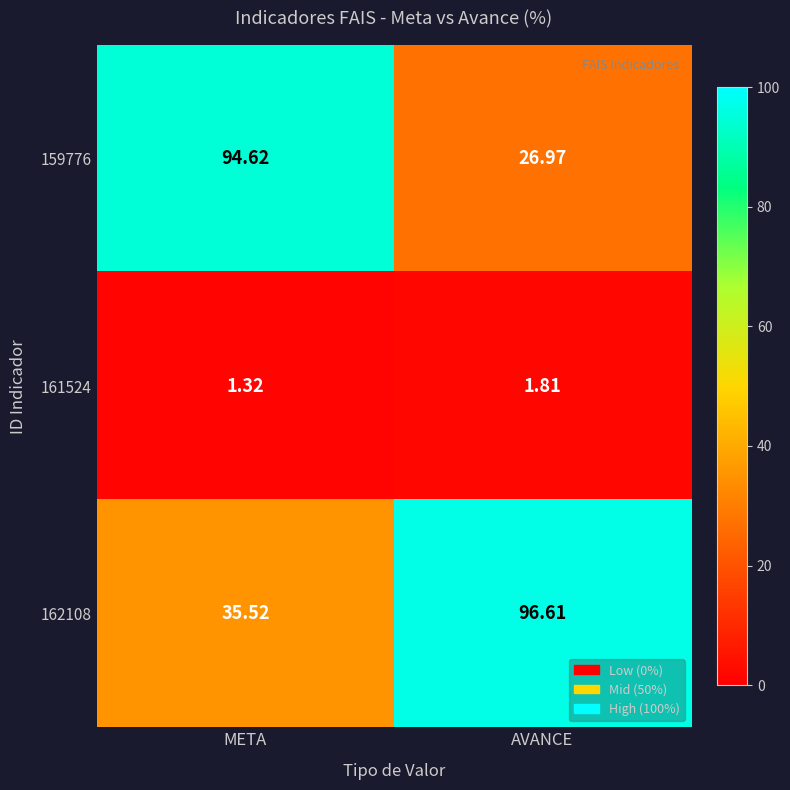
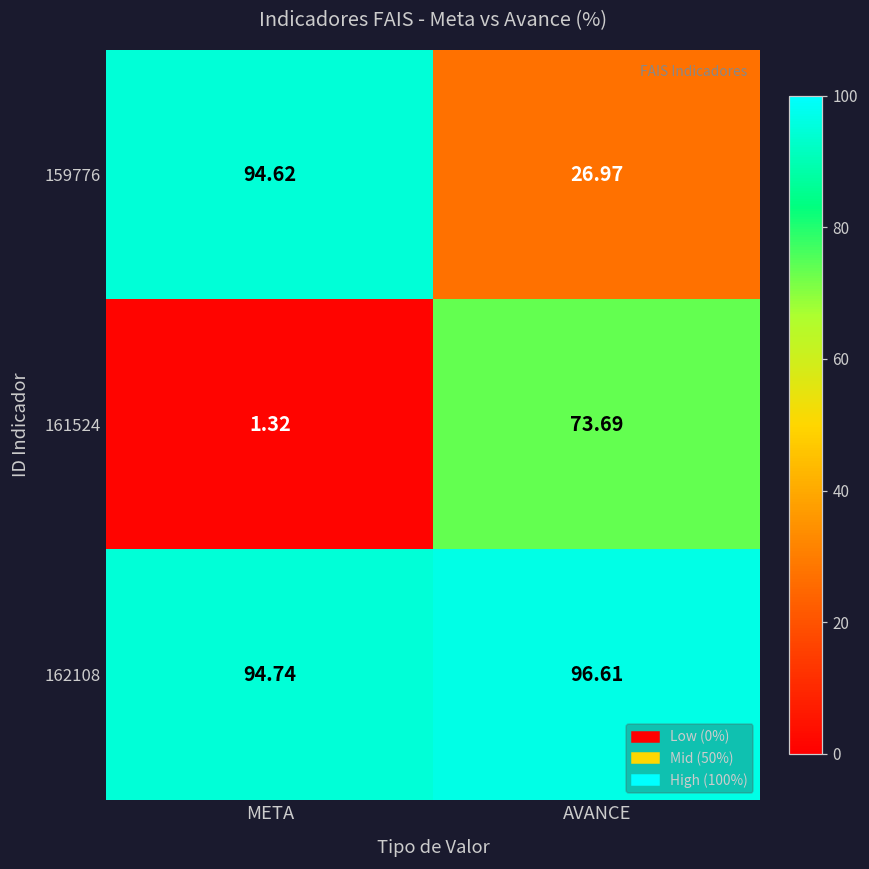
  {
    "159776": {
      "META": 94.62
    },
    "161524": {
      "META": 1.32,
-     "AVANCE": 1.81
+     "AVANCE": 73.69
    },
    "162108": {
-     "META": 35.52,
+     "META": 94.74,
      "AVANCE": 96.61
    }
  }
